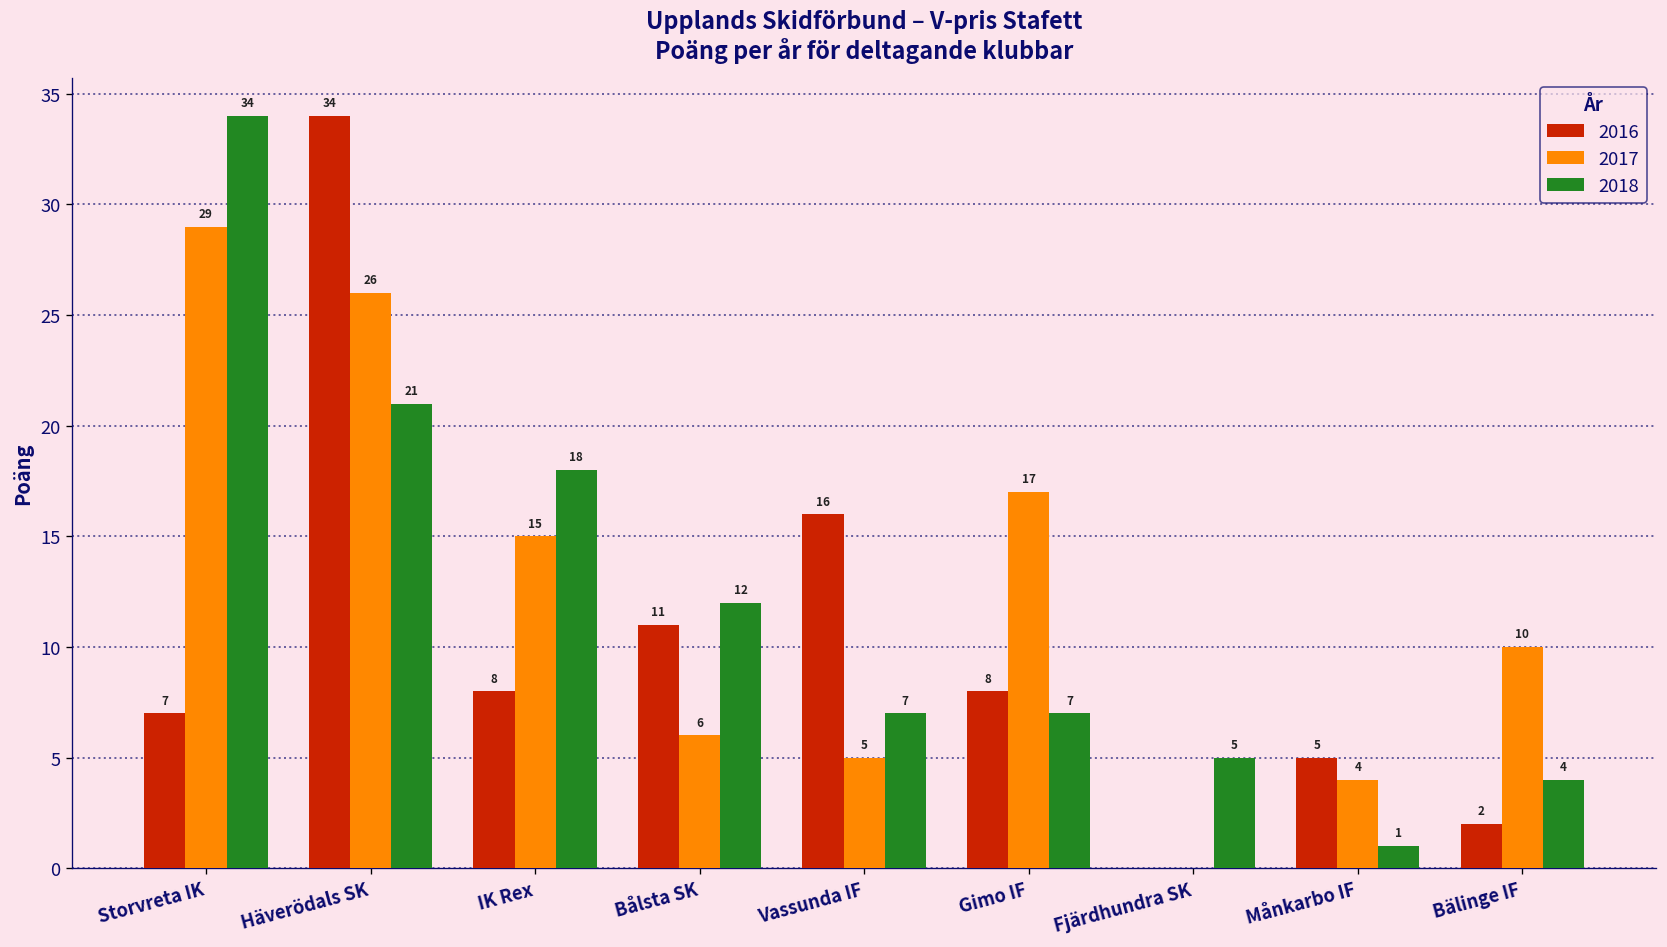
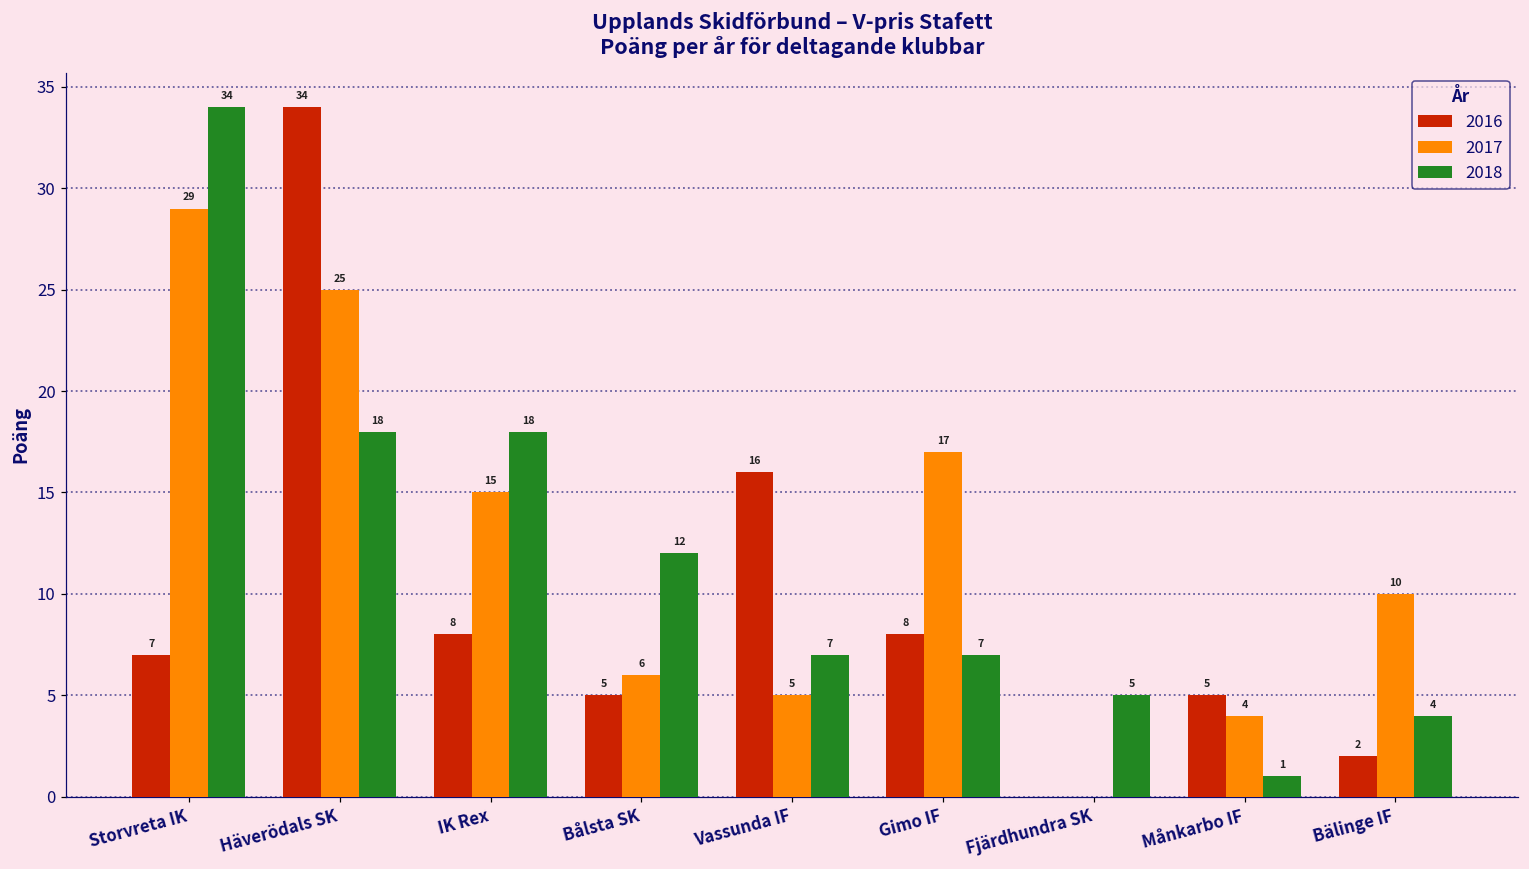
  {
    "2016": {
      "Storvreta IK": 7,
      "Häverödals SK": 34,
      "IK Rex": 8,
-     "Bålsta SK": 11,
+     "Bålsta SK": 5,
      "Vassunda IF": 16,
      "Gimo IF": 8,
      "Månkarbo IF": 5,
      "Bälinge IF": 2
    },
    "2017": {
      "Storvreta IK": 29,
-     "Häverödals SK": 26,
+     "Häverödals SK": 25,
      "IK Rex": 15,
      "Bålsta SK": 6,
      "Vassunda IF": 5,
      "Gimo IF": 17,
      "Månkarbo IF": 4,
      "Bälinge IF": 10
    },
    "2018": {
      "Storvreta IK": 34,
-     "Häverödals SK": 21,
+     "Häverödals SK": 18,
      "IK Rex": 18,
      "Bålsta SK": 12,
      "Vassunda IF": 7,
      "Gimo IF": 7,
      "Fjärdhundra SK": 5,
      "Månkarbo IF": 1,
      "Bälinge IF": 4
    }
  }
